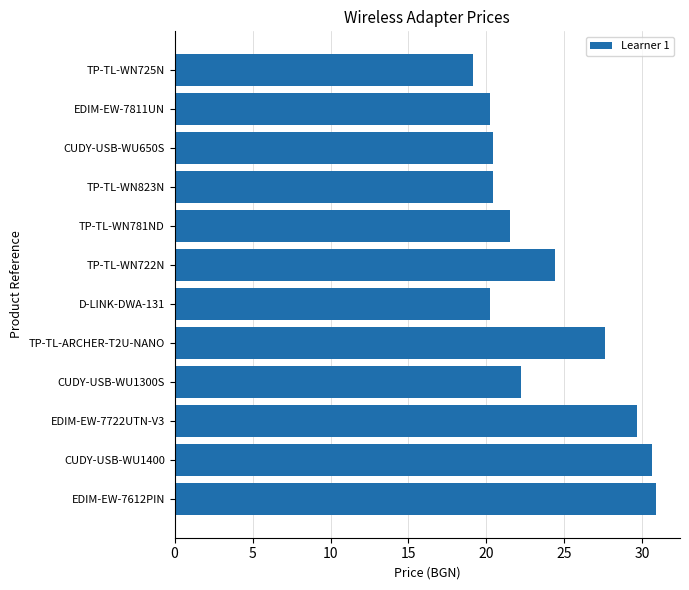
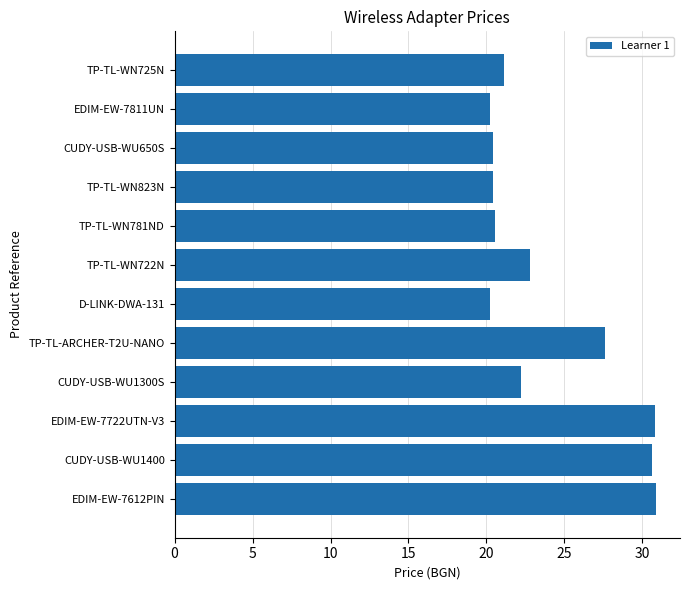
  {
-   "TP-TL-WN725N": 19.1,
+   "TP-TL-WN725N": 21.1,
    "EDIM-EW-7811UN": 20.2,
    "CUDY-USB-WU650S": 20.4,
    "TP-TL-WN823N": 20.4,
-   "TP-TL-WN781ND": 21.5,
-   "TP-TL-WN722N": 24.4,
+   "TP-TL-WN781ND": 20.6,
+   "TP-TL-WN722N": 22.8,
    "D-LINK-DWA-131": 20.2,
    "TP-TL-ARCHER-T2U-NANO": 27.6,
    "CUDY-USB-WU1300S": 22.2,
-   "EDIM-EW-7722UTN-V3": 29.7,
+   "EDIM-EW-7722UTN-V3": 30.8,
    "CUDY-USB-WU1400": 30.6,
    "EDIM-EW-7612PIN": 30.9
  }
